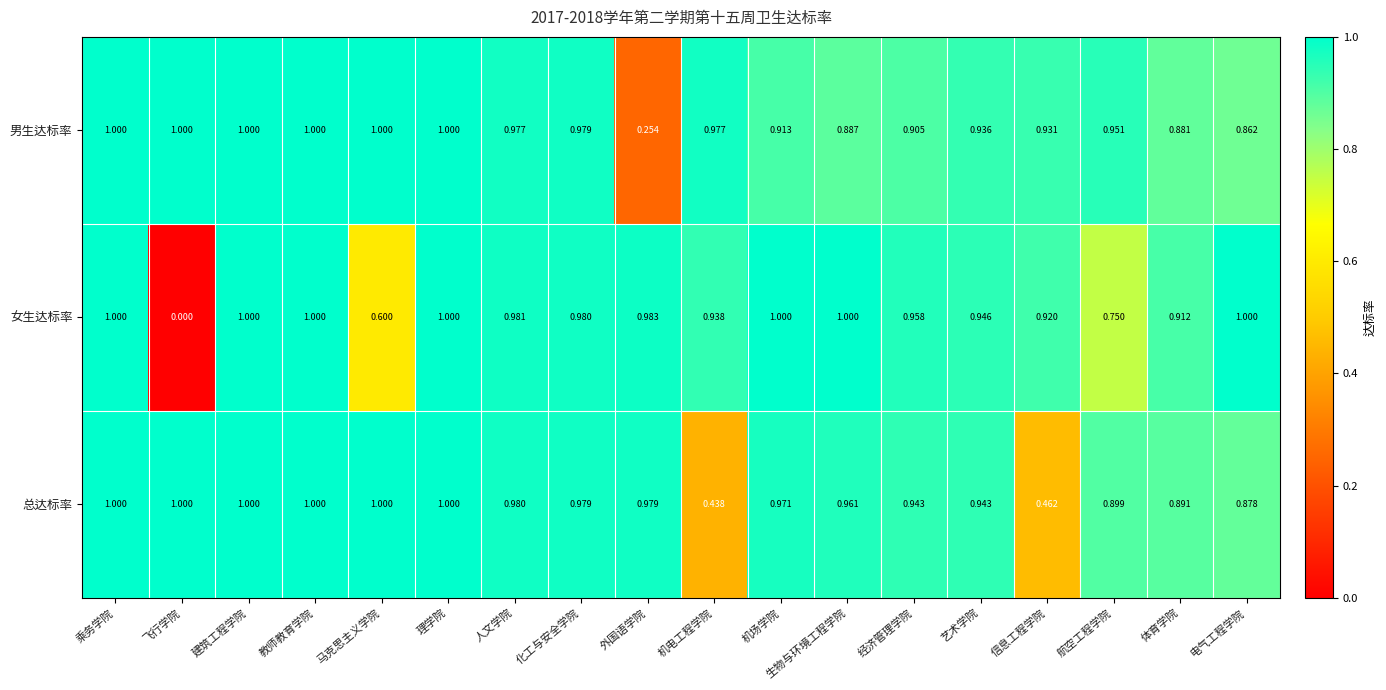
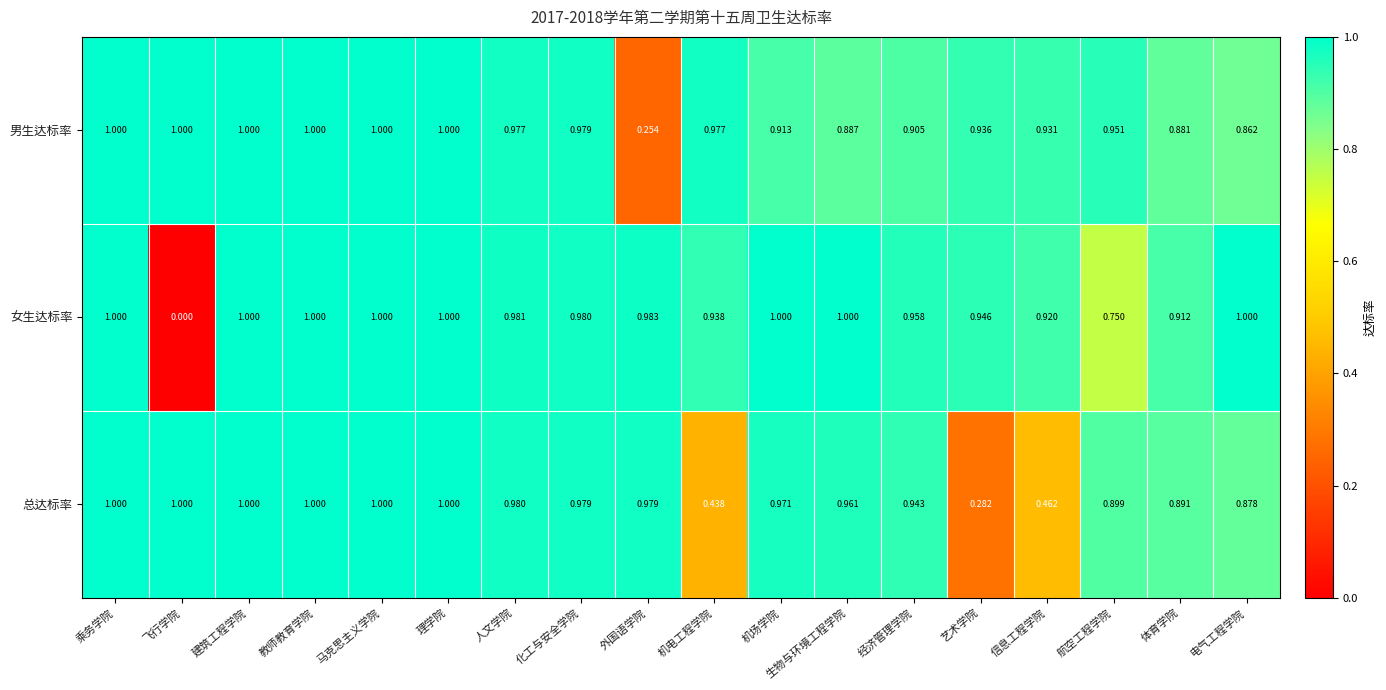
  {
    "男生达标率": {
      "乘务学院": 1.000,
      "飞行学院": 1.000,
      "建筑工程学院": 1.000,
      "教师教育学院": 1.000,
      "马克思主义学院": 1.000,
      "理学院": 1.000,
      "人文学院": 0.977,
      "化工与安全学院": 0.979,
      "外国语学院": 0.254,
      "机电工程学院": 0.977,
      "机场学院": 0.913,
      "生物与环境工程学院": 0.887,
      "经济管理学院": 0.905,
      "艺术学院": 0.936,
      "信息工程学院": 0.931,
      "航空工程学院": 0.951,
      "体育学院": 0.881,
      "电气工程学院": 0.862
    },
    "女生达标率": {
      "乘务学院": 1.000,
      "飞行学院": 0.000,
      "建筑工程学院": 1.000,
      "教师教育学院": 1.000,
-     "马克思主义学院": 0.600,
+     "马克思主义学院": 1.000,
      "理学院": 1.000,
      "人文学院": 0.981,
      "化工与安全学院": 0.980,
      "外国语学院": 0.983,
      "机电工程学院": 0.938,
      "机场学院": 1.000,
      "生物与环境工程学院": 1.000,
      "经济管理学院": 0.958,
      "艺术学院": 0.946,
      "信息工程学院": 0.920,
      "航空工程学院": 0.750,
      "体育学院": 0.912,
      "电气工程学院": 1.000
    },
    "总达标率": {
      "乘务学院": 1.000,
      "飞行学院": 1.000,
      "建筑工程学院": 1.000,
      "教师教育学院": 1.000,
      "马克思主义学院": 1.000,
      "理学院": 1.000,
      "人文学院": 0.980,
      "化工与安全学院": 0.979,
      "外国语学院": 0.979,
      "机电工程学院": 0.438,
      "机场学院": 0.971,
      "生物与环境工程学院": 0.961,
      "经济管理学院": 0.943,
-     "艺术学院": 0.943,
+     "艺术学院": 0.282,
      "信息工程学院": 0.462,
      "航空工程学院": 0.899,
      "体育学院": 0.891,
      "电气工程学院": 0.878
    }
  }
